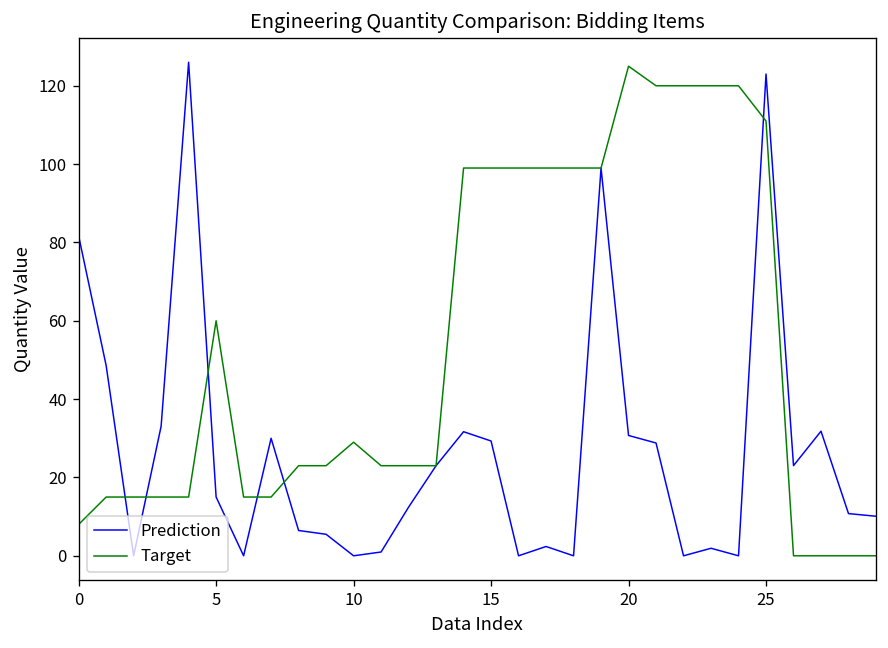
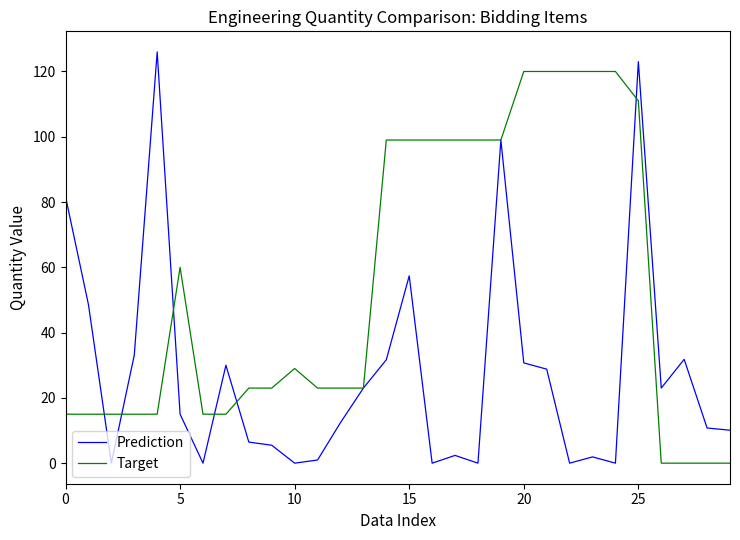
  {
    "Prediction": {
      "0": 82,
      "5": 15,
      "10": 0,
-     "15": 29,
+     "15": 57,
      "20": 31,
      "25": 123
    },
    "Target": {
-     "0": 8,
+     "0": 15,
      "5": 60,
      "10": 29,
      "15": 99,
-     "20": 125,
+     "20": 120,
      "25": 111
    }
  }
